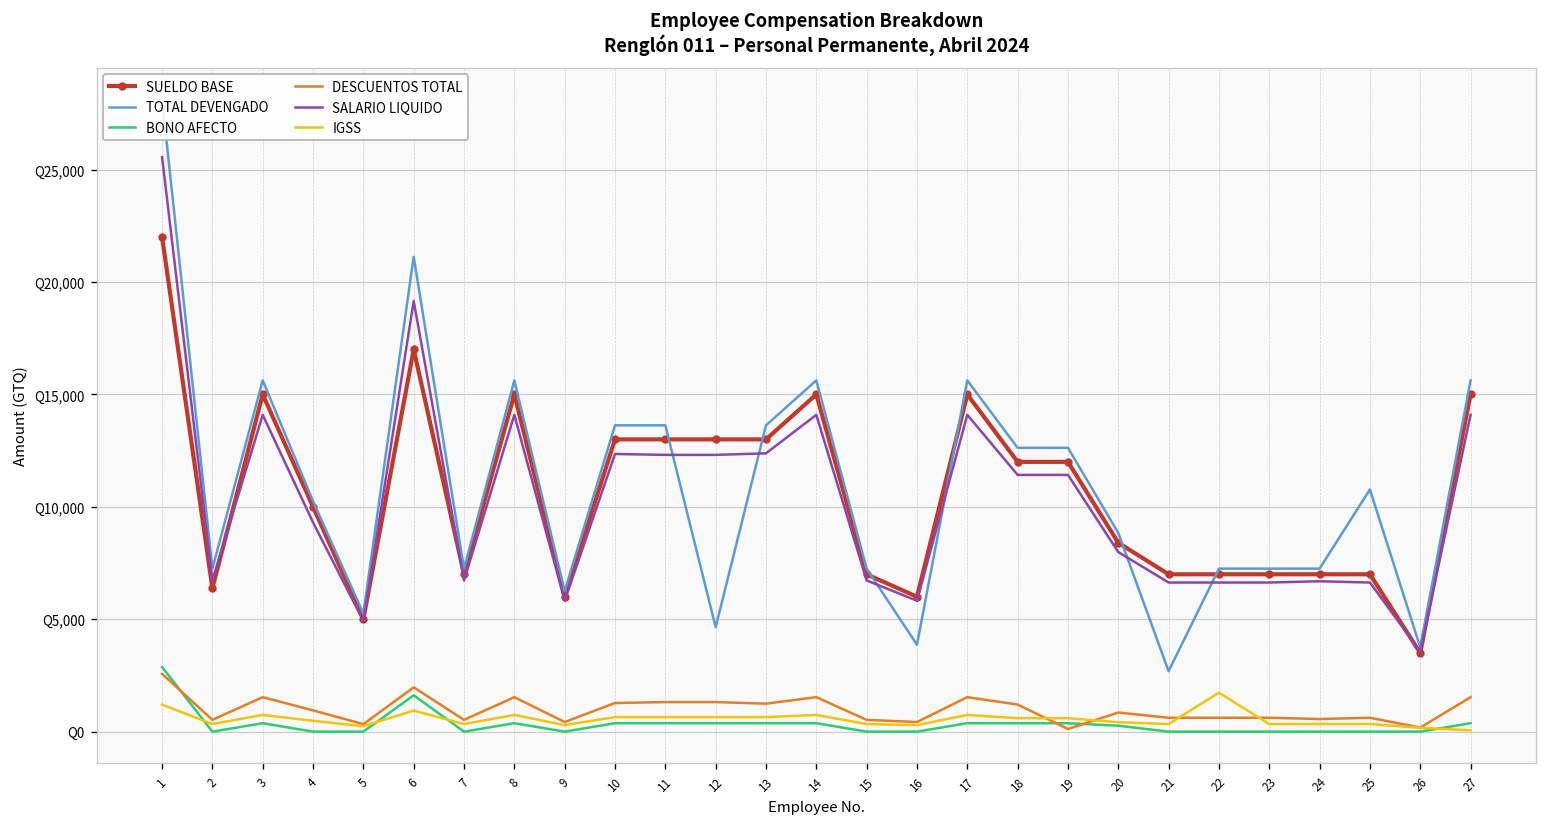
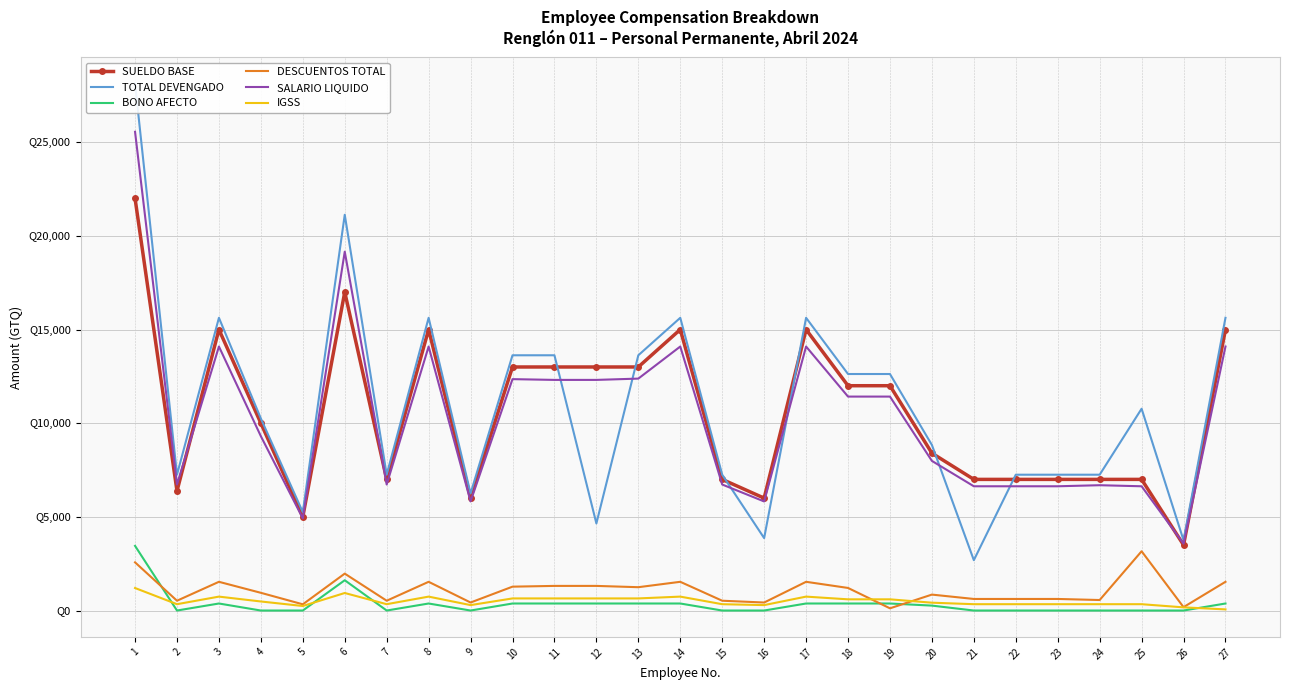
  {
    "SUELDO BASE": {
      "1": "Q22,000",
      "2": "Q6,400",
      "3": "Q15,000",
      "4": "Q10,000",
      "6": "Q17,000",
      "7": "Q7,000",
      "8": "Q15,000",
      "9": "Q6,000",
      "10": "Q13,000",
      "11": "Q13,000",
      "12": "Q13,000",
      "13": "Q13,000",
      "14": "Q15,000",
      "15": "Q7,000",
      "16": "Q6,000",
      "17": "Q15,000",
      "18": "Q12,000",
      "19": "Q12,000",
      "20": "Q8,400",
      "21": "Q7,000",
      "22": "Q7,000",
      "23": "Q7,000",
      "24": "Q7,000",
      "25": "Q7,000",
      "27": "Q15,000"
    },
    "TOTAL DEVENGADO": {
      "2": "Q7,300",
      "3": "Q15,600",
      "4": "Q10,300",
      "5": "Q5,300",
      "6": "Q21,100",
      "7": "Q7,300",
      "8": "Q15,600",
      "9": "Q6,300",
      "10": "Q13,600",
      "11": "Q13,600",
      "12": "Q4,600",
      "13": "Q13,600",
      "14": "Q15,600",
      "15": "Q7,300",
      "16": "Q3,900",
      "17": "Q15,600",
      "18": "Q12,600",
      "19": "Q12,600",
      "20": "Q8,800",
      "21": "Q2,700",
      "22": "Q7,300",
      "23": "Q7,300",
      "24": "Q7,300",
      "25": "Q10,800",
      "26": "Q3,800",
      "27": "Q15,600"
    },
    "BONO AFECTO": {
-     "1": "Q2,900",
+     "1": "Q3,500",
      "2": "Q0",
      "3": "Q400",
      "4": "Q0",
      "5": "Q0",
      "6": "Q1,600",
      "7": "Q0",
      "8": "Q400",
      "9": "Q0",
      "10": "Q400",
      "11": "Q400",
      "12": "Q400",
      "13": "Q400",
      "14": "Q400",
      "15": "Q0",
      "16": "Q0",
      "17": "Q400",
      "18": "Q400",
      "19": "Q400",
      "20": "Q300",
      "21": "Q0",
      "22": "Q0",
      "23": "Q0",
      "24": "Q0",
      "25": "Q0",
      "26": "Q0",
      "27": "Q400"
    },
    "DESCUENTOS TOTAL": {
      "1": "Q2,600",
      "2": "Q500",
      "3": "Q1,500",
      "4": "Q900",
      "6": "Q2,000",
      "7": "Q500",
      "8": "Q1,500",
      "9": "Q400",
      "10": "Q1,300",
      "11": "Q1,300",
      "12": "Q1,300",
      "13": "Q1,200",
      "14": "Q1,500",
      "15": "Q500",
      "16": "Q400",
      "17": "Q1,500",
      "18": "Q1,200",
      "19": "Q100",
      "20": "Q900",
      "21": "Q600",
      "22": "Q600",
      "23": "Q600",
      "24": "Q600",
-     "25": "Q600",
+     "25": "Q3,200",
      "27": "Q1,500"
    },
    "SALARIO LIQUIDO": {
      "1": "Q25,600",
      "2": "Q6,700",
      "3": "Q14,100",
      "4": "Q9,300",
      "6": "Q19,200",
      "7": "Q6,700",
      "8": "Q14,100",
      "9": "Q5,800",
      "10": "Q12,400",
      "11": "Q12,300",
      "12": "Q12,300",
      "13": "Q12,400",
      "14": "Q14,100",
      "15": "Q6,700",
      "16": "Q5,800",
      "17": "Q14,100",
      "18": "Q11,400",
      "19": "Q11,400",
      "20": "Q8,000",
      "21": "Q6,600",
      "22": "Q6,600",
      "23": "Q6,600",
      "24": "Q6,700",
      "25": "Q6,600",
      "27": "Q14,100"
    },
    "IGSS": {
      "1": "Q1,200",
      "2": "Q300",
      "3": "Q700",
      "4": "Q500",
      "6": "Q900",
      "7": "Q300",
      "8": "Q700",
      "9": "Q300",
      "10": "Q600",
      "11": "Q600",
      "12": "Q600",
      "13": "Q600",
      "14": "Q700",
      "15": "Q300",
      "16": "Q300",
      "17": "Q700",
      "18": "Q600",
      "19": "Q600",
      "20": "Q400",
      "21": "Q300",
-     "22": "Q1,700",
+     "22": "Q300",
      "23": "Q300",
      "24": "Q300",
      "25": "Q300",
      "27": "Q100"
    }
  }
